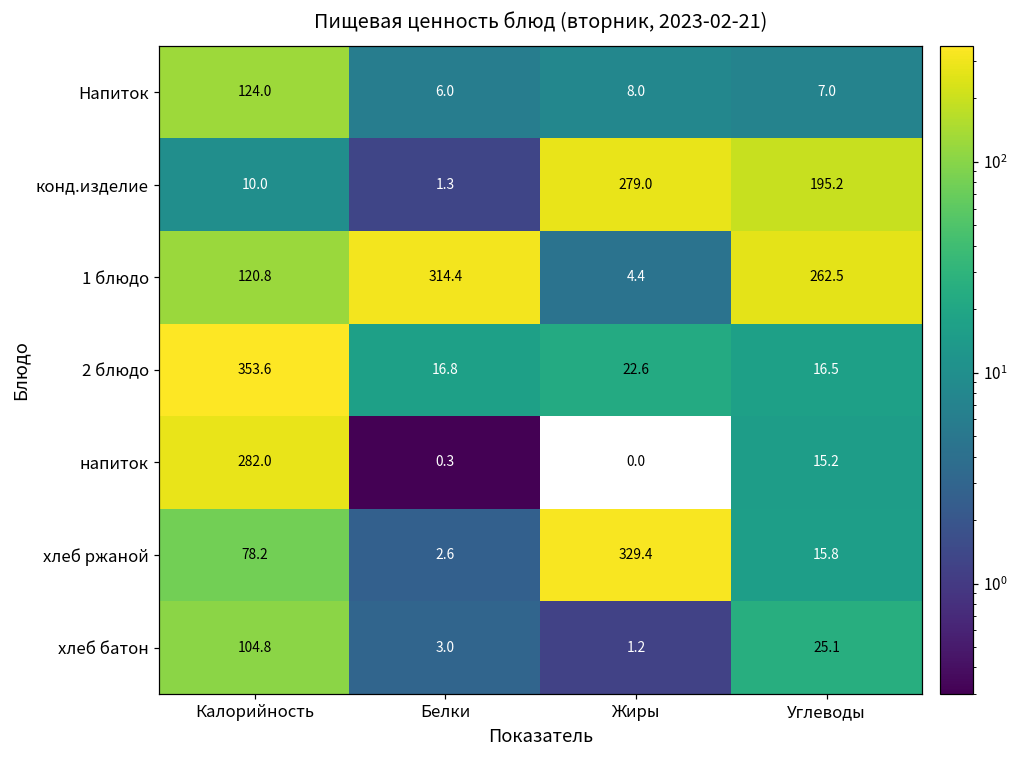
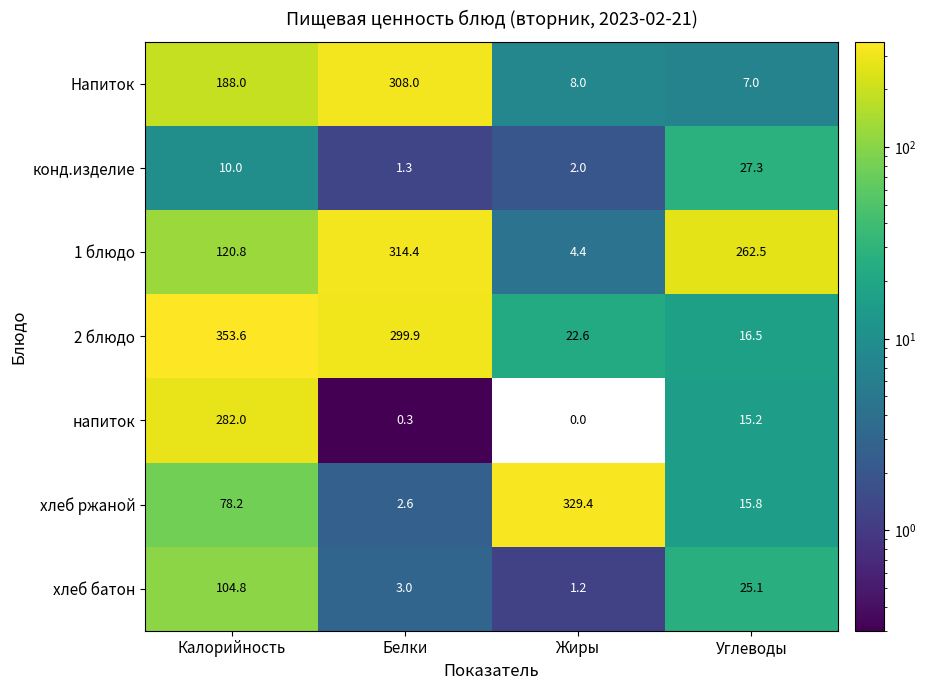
  {
    "Напиток": {
-     "Калорийность": 124.0,
-     "Белки": 6.0,
+     "Калорийность": 188.0,
+     "Белки": 308.0,
      "Жиры": 8.0,
      "Углеводы": 7.0
    },
    "конд.изделие": {
      "Калорийность": 10.0,
      "Белки": 1.3,
-     "Жиры": 279.0,
-     "Углеводы": 195.2
+     "Жиры": 2.0,
+     "Углеводы": 27.3
    },
    "1 блюдо": {
      "Калорийность": 120.8,
      "Белки": 314.4,
      "Жиры": 4.4,
      "Углеводы": 262.5
    },
    "2 блюдо": {
      "Калорийность": 353.6,
-     "Белки": 16.8,
+     "Белки": 299.9,
      "Жиры": 22.6,
      "Углеводы": 16.5
    },
    "напиток": {
      "Калорийность": 282.0,
      "Белки": 0.3,
      "Жиры": 0.0,
      "Углеводы": 15.2
    },
    "хлеб ржаной": {
      "Калорийность": 78.2,
      "Белки": 2.6,
      "Жиры": 329.4,
      "Углеводы": 15.8
    },
    "хлеб батон": {
      "Калорийность": 104.8,
      "Белки": 3.0,
      "Жиры": 1.2,
      "Углеводы": 25.1
    }
  }
